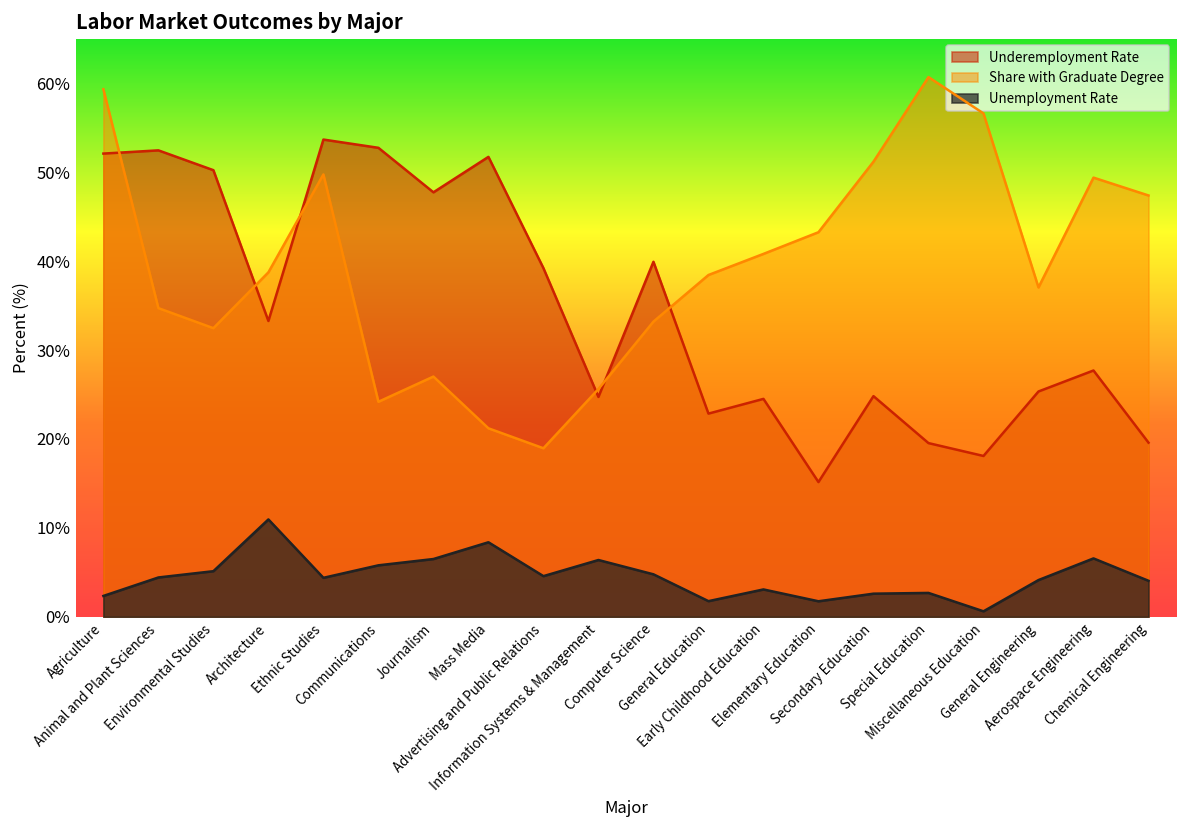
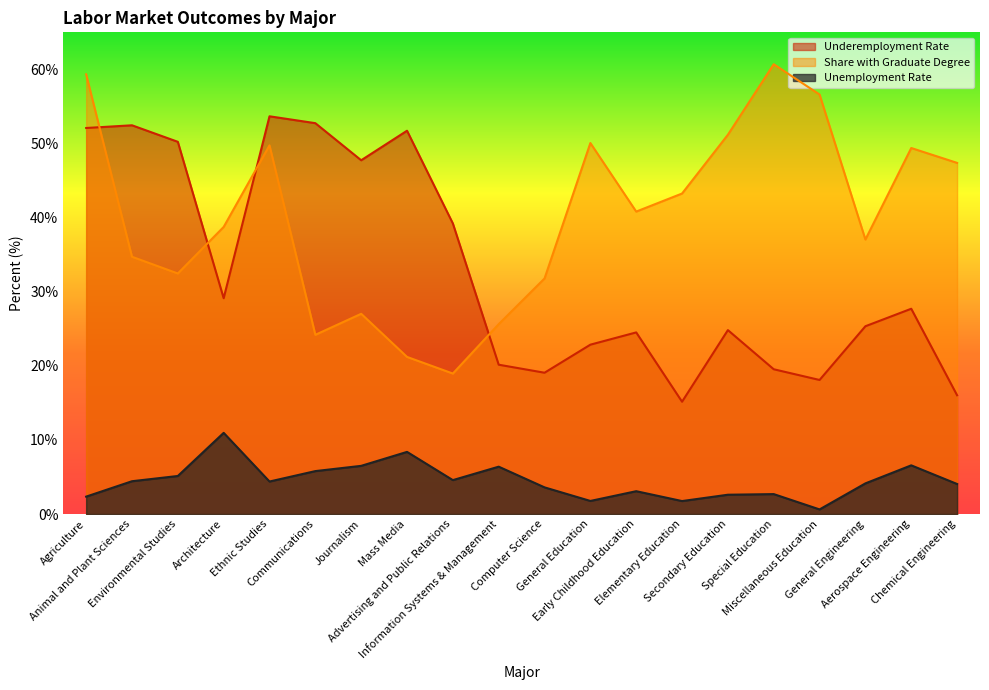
  {
    "Underemployment Rate": {
      "Agriculture": "52%",
      "Animal and Plant Sciences": "52%",
      "Environmental Studies": "50%",
-     "Architecture": "33%",
+     "Architecture": "29%",
      "Ethnic Studies": "54%",
      "Communications": "53%",
      "Journalism": "48%",
      "Mass Media": "52%",
      "Advertising and Public Relations": "39%",
-     "Information Systems & Management": "25%",
-     "Computer Science": "40%",
+     "Information Systems & Management": "20%",
+     "Computer Science": "19%",
      "General Education": "23%",
      "Early Childhood Education": "25%",
      "Elementary Education": "15%",
      "Secondary Education": "25%",
      "Special Education": "20%",
      "Miscellaneous Education": "18%",
      "General Engineering": "25%",
      "Aerospace Engineering": "28%",
-     "Chemical Engineering": "20%"
+     "Chemical Engineering": "16%"
    },
    "Share with Graduate Degree": {
      "Agriculture": "59%",
      "Animal and Plant Sciences": "35%",
      "Environmental Studies": "32%",
      "Architecture": "39%",
      "Ethnic Studies": "50%",
      "Communications": "24%",
      "Journalism": "27%",
      "Mass Media": "21%",
      "Advertising and Public Relations": "19%",
      "Information Systems & Management": "26%",
-     "Computer Science": "33%",
-     "General Education": "38%",
+     "Computer Science": "32%",
+     "General Education": "50%",
      "Early Childhood Education": "41%",
      "Elementary Education": "43%",
      "Secondary Education": "51%",
      "Special Education": "61%",
      "Miscellaneous Education": "57%",
      "General Engineering": "37%",
      "Aerospace Engineering": "49%",
      "Chemical Engineering": "47%"
    },
    "Unemployment Rate": {
      "Agriculture": "2%",
      "Animal and Plant Sciences": "4%",
      "Environmental Studies": "5%",
      "Architecture": "11%",
      "Ethnic Studies": "4%",
      "Communications": "6%",
      "Journalism": "7%",
      "Mass Media": "8%",
      "Advertising and Public Relations": "5%",
      "Information Systems & Management": "6%",
-     "Computer Science": "5%",
+     "Computer Science": "4%",
      "General Education": "2%",
      "Early Childhood Education": "3%",
      "Elementary Education": "2%",
      "Secondary Education": "3%",
      "Special Education": "3%",
      "Miscellaneous Education": "1%",
      "General Engineering": "4%",
      "Aerospace Engineering": "7%",
      "Chemical Engineering": "4%"
    }
  }
